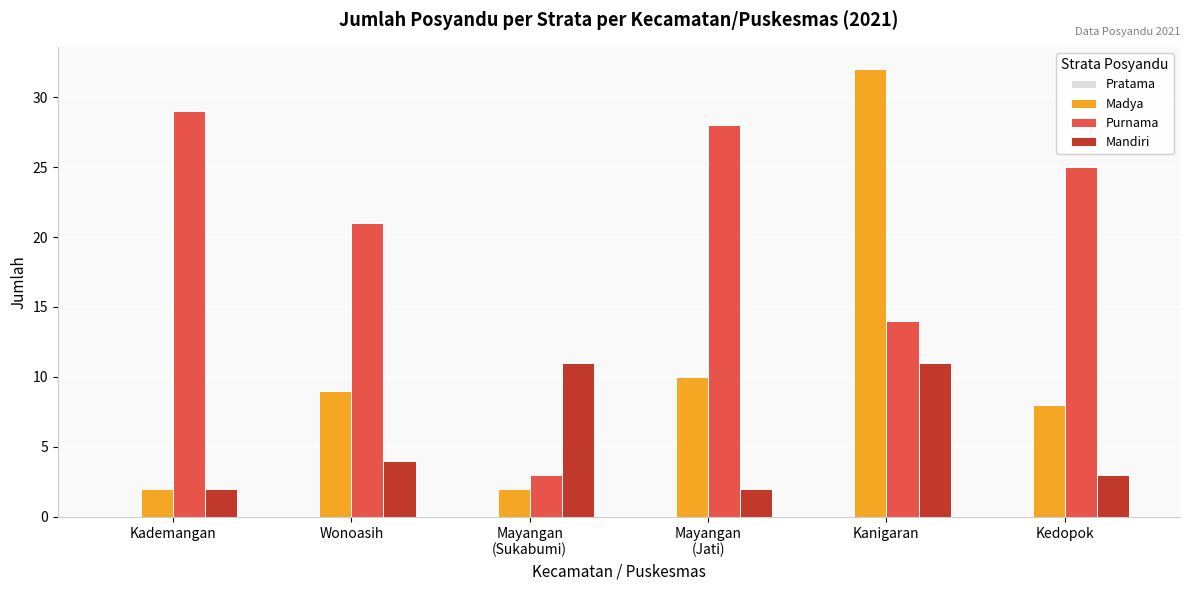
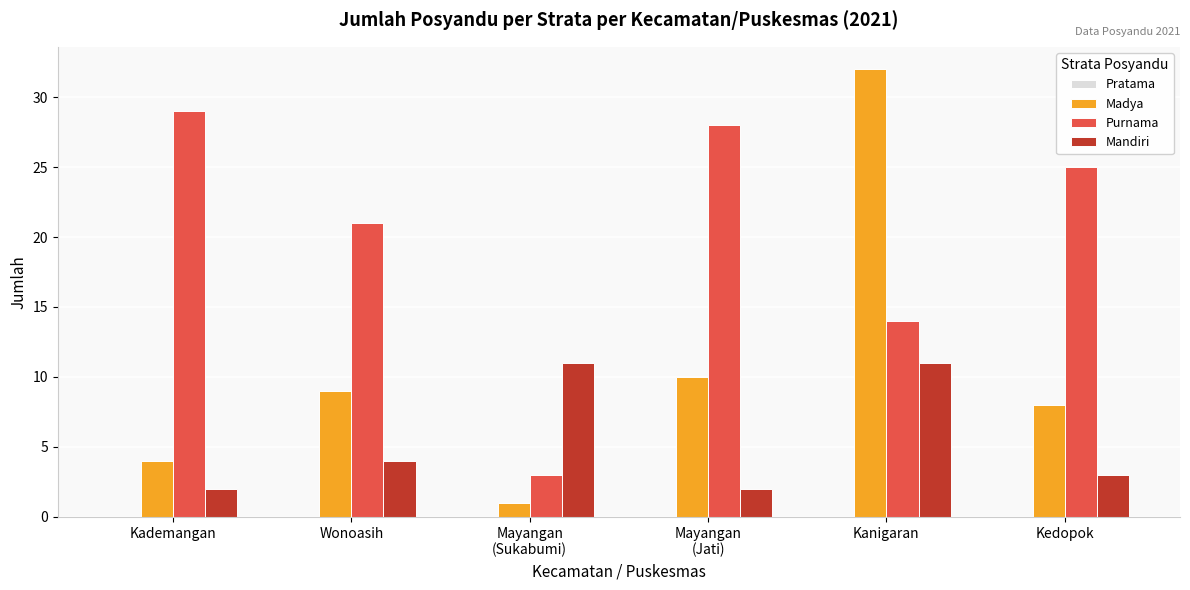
  {
    "Pratama": {
      "Kademangan": 0,
      "Wonoasih": 0,
      "Mayangan (Sukabumi)": 0,
      "Mayangan (Jati)": 0,
      "Kanigaran": 0,
      "Kedopok": 0
    },
    "Madya": {
-     "Kademangan": 2,
+     "Kademangan": 4,
      "Wonoasih": 9,
-     "Mayangan (Sukabumi)": 2,
+     "Mayangan (Sukabumi)": 1,
      "Mayangan (Jati)": 10,
      "Kanigaran": 32,
      "Kedopok": 8
    }
  }
